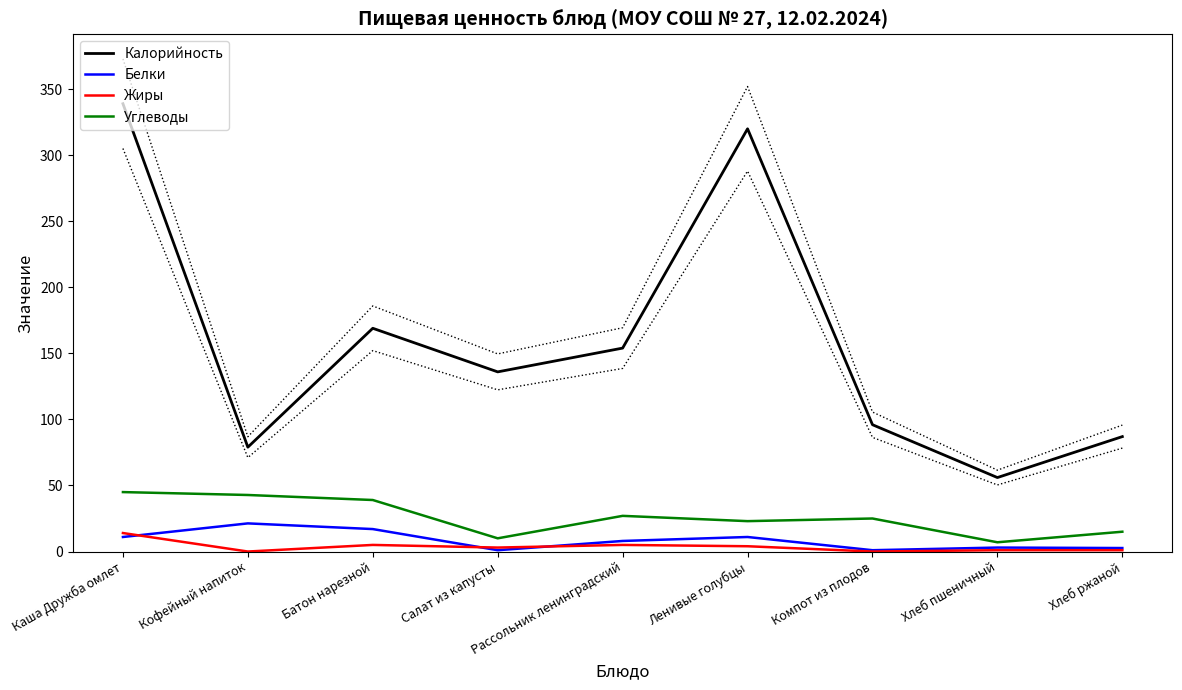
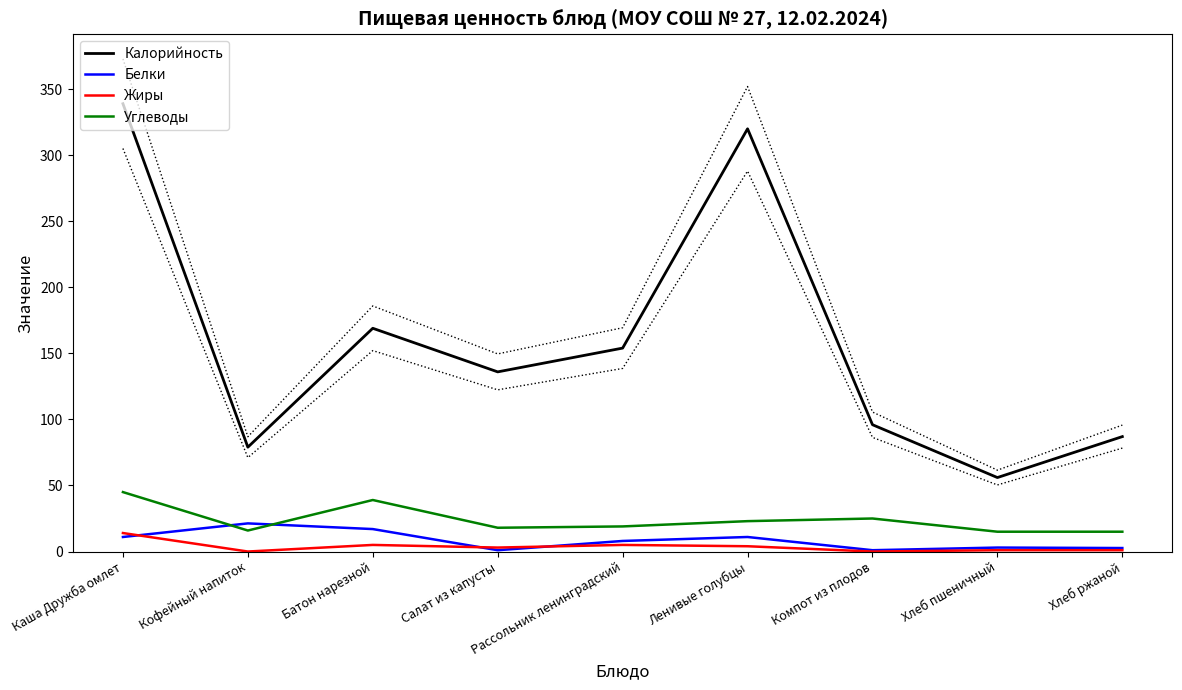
  {
    "Белки": {
      "Каша Дружба омлет": 11,
      "Кофейный напиток": 21,
      "Батон нарезной": 17,
      "Салат из капусты": 1,
      "Рассольник ленинградский": 8,
      "Ленивые голубцы": 11,
      "Хлеб пшеничный": 3
    },
    "Жиры": {
      "Каша Дружба омлет": 14,
      "Кофейный напиток": 0,
      "Батон нарезной": 5,
      "Салат из капусты": 3,
      "Рассольник ленинградский": 5,
      "Ленивые голубцы": 4,
      "Хлеб пшеничный": 1
    },
    "Углеводы": {
      "Каша Дружба омлет": 45,
-     "Кофейный напиток": 43,
+     "Кофейный напиток": 16,
      "Батон нарезной": 39,
-     "Салат из капусты": 10,
-     "Рассольник ленинградский": 27,
+     "Салат из капусты": 18,
+     "Рассольник ленинградский": 19,
      "Ленивые голубцы": 23,
      "Компот из плодов": 25,
-     "Хлеб пшеничный": 7,
+     "Хлеб пшеничный": 15,
      "Хлеб ржаной": 15
    }
  }
